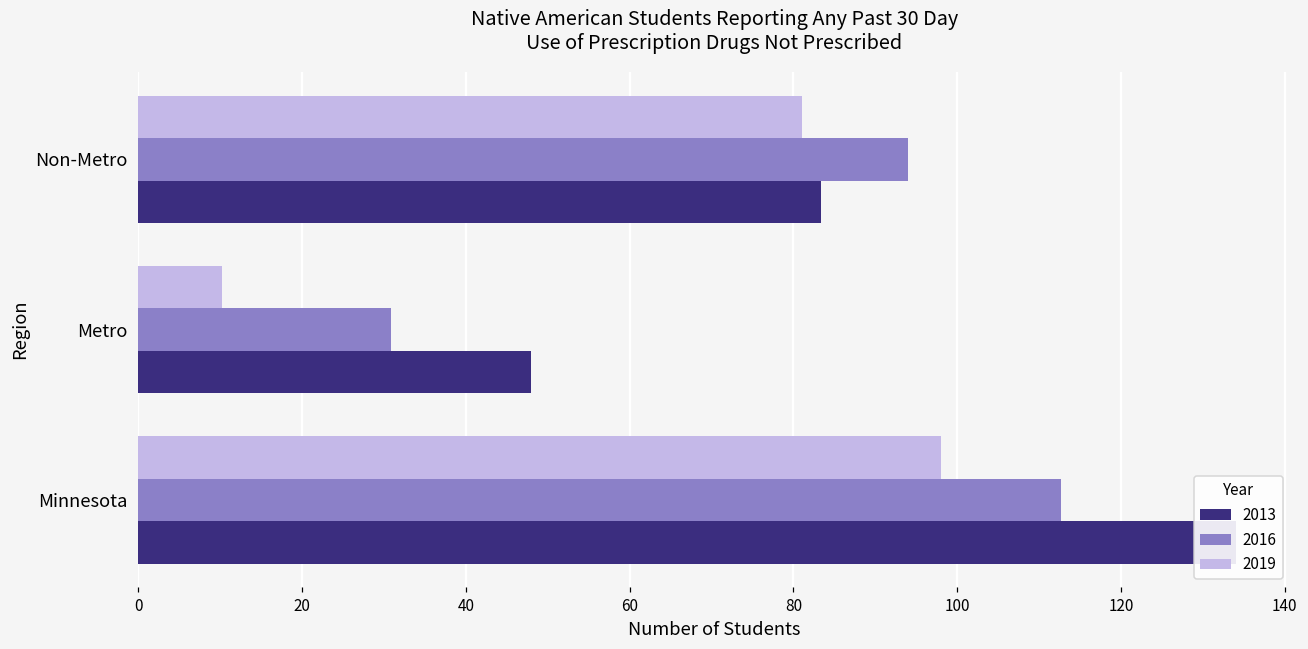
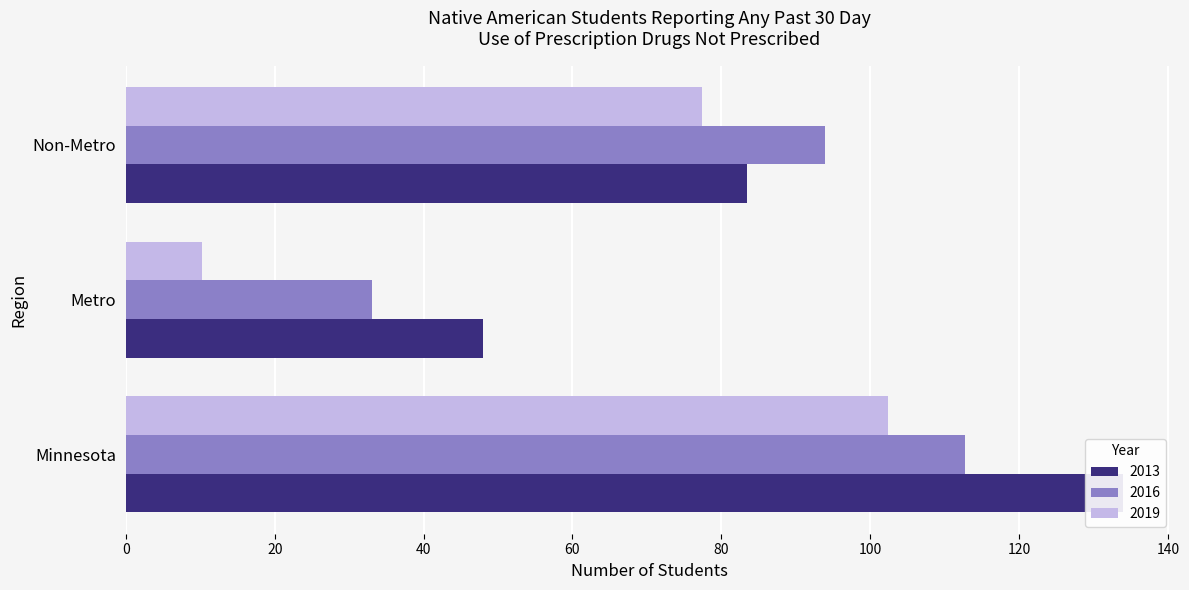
  {
    "2013": {
      "Non-Metro": 83,
      "Metro": 48
    },
    "2016": {
      "Non-Metro": 94,
-     "Metro": 31,
+     "Metro": 33,
      "Minnesota": 113
    },
    "2019": {
-     "Non-Metro": 81,
+     "Non-Metro": 77,
      "Metro": 10,
-     "Minnesota": 98
+     "Minnesota": 102
    }
  }
